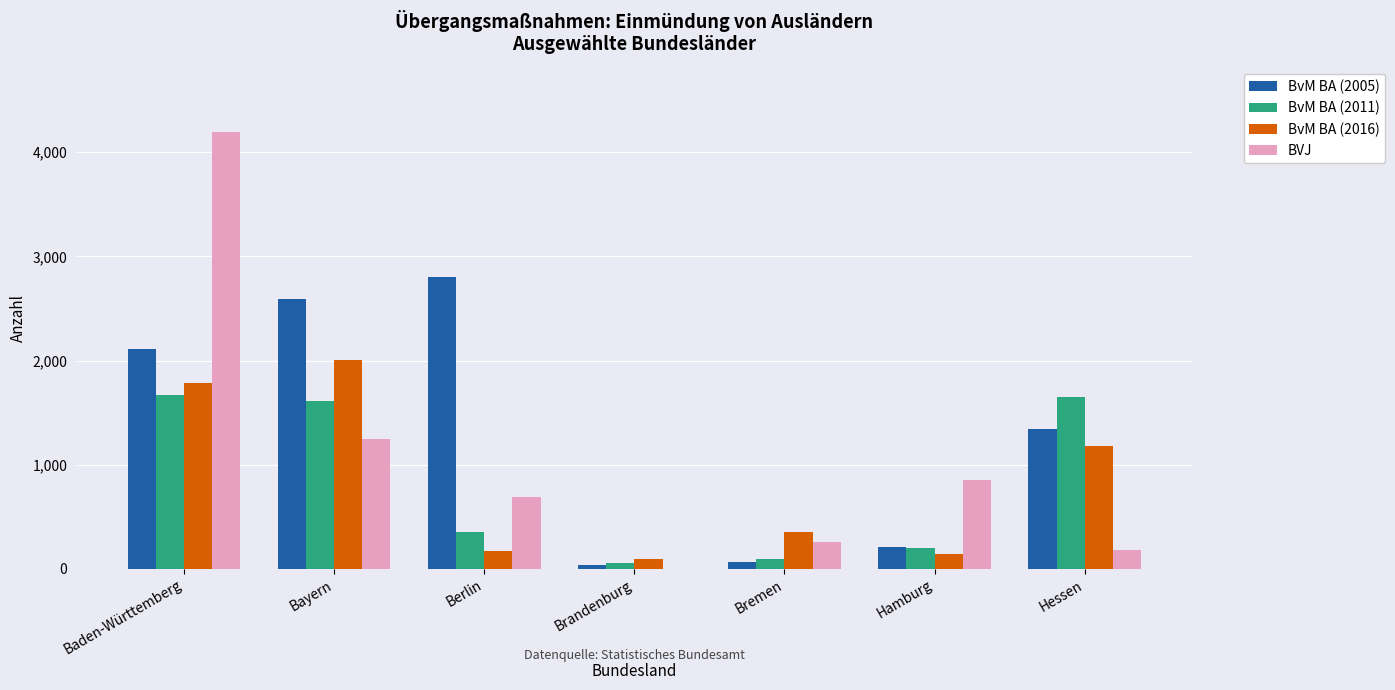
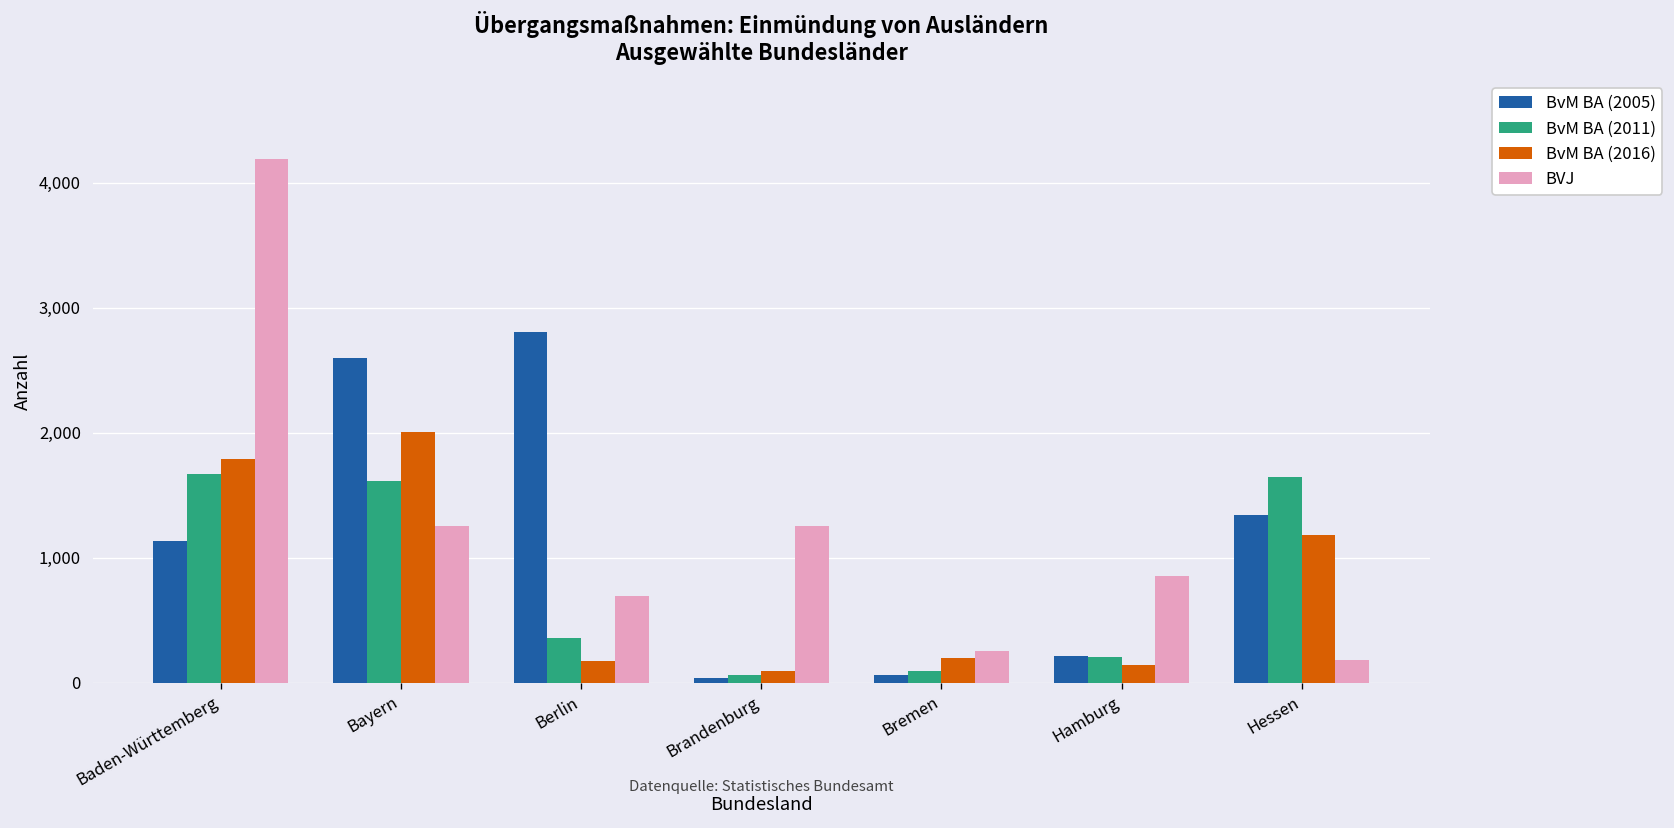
  {
    "BvM BA (2005)": {
-     "Baden-Württemberg": "2,110",
+     "Baden-Württemberg": "1,130",
      "Bayern": "2,590",
      "Berlin": "2,800",
      "Brandenburg": "40",
      "Bremen": "60",
      "Hamburg": "210",
      "Hessen": "1,340"
    },
    "BvM BA (2011)": {
      "Baden-Württemberg": "1,670",
      "Bayern": "1,620",
      "Berlin": "360",
      "Brandenburg": "60",
      "Bremen": "90",
      "Hamburg": "200",
      "Hessen": "1,650"
    },
    "BvM BA (2016)": {
      "Baden-Württemberg": "1,790",
      "Bayern": "2,000",
      "Berlin": "170",
      "Brandenburg": "100",
-     "Bremen": "360",
+     "Bremen": "200",
      "Hamburg": "140",
      "Hessen": "1,180"
    },
    "BVJ": {
      "Baden-Württemberg": "4,190",
      "Bayern": "1,250",
      "Berlin": "690",
-     "Brandenburg": "0",
+     "Brandenburg": "1,250",
      "Bremen": "260",
      "Hamburg": "860",
      "Hessen": "180"
    }
  }
